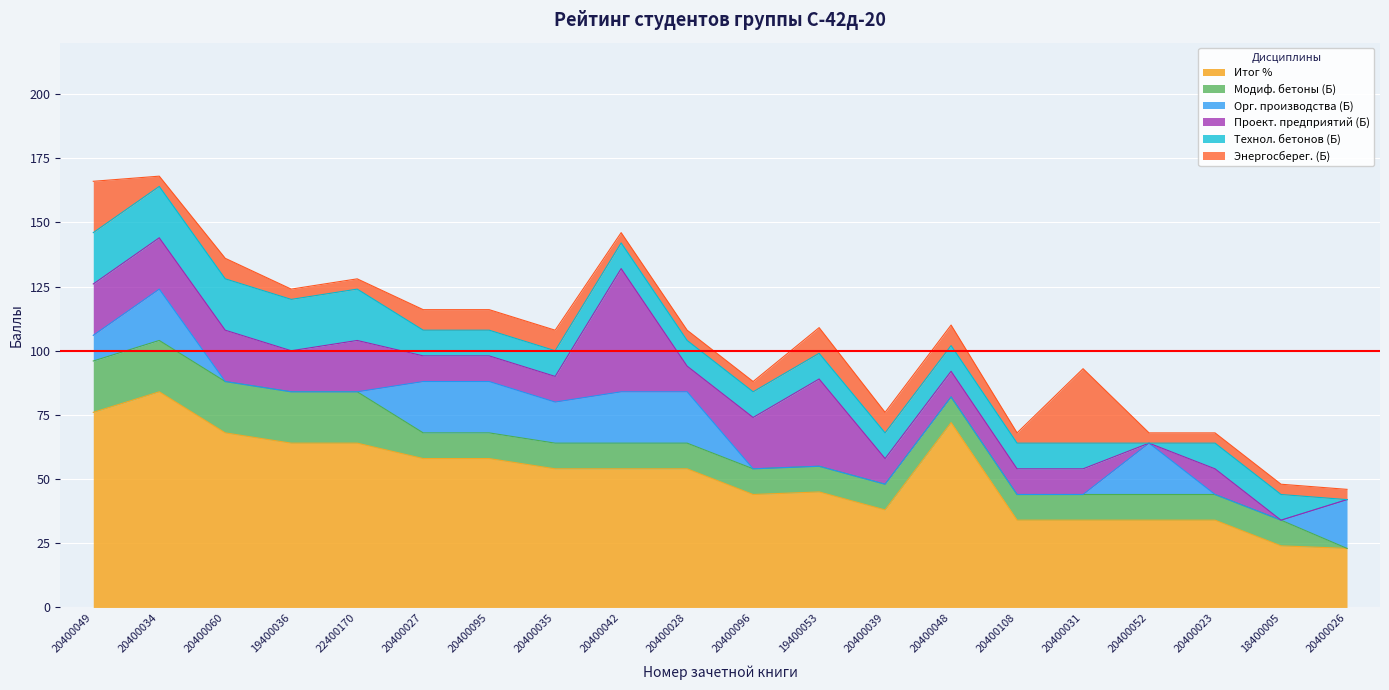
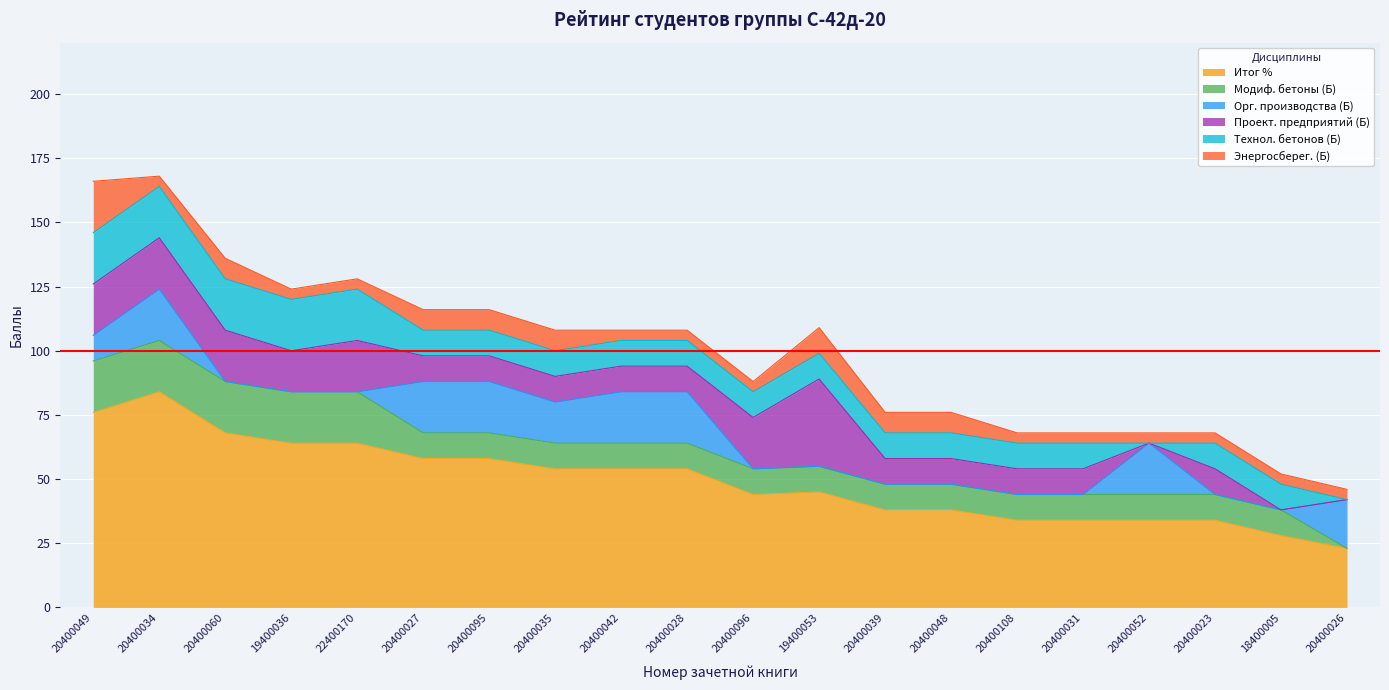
  {
    "Итог %": {
      "20400049": 76,
      "20400034": 84,
      "20400060": 68,
      "19400036": 64,
      "22400170": 64,
      "20400027": 58,
      "20400095": 58,
      "20400035": 54,
      "20400042": 54,
      "20400028": 54,
      "20400096": 44,
      "19400053": 45,
      "20400039": 38,
-     "20400048": 72,
+     "20400048": 38,
      "20400108": 34,
      "20400031": 34,
      "20400052": 34,
      "20400023": 34,
-     "18400005": 24
+     "18400005": 28
    },
    "Модиф. бетоны (Б)": {
      "20400049": 20,
      "20400034": 20,
      "20400027": 10,
      "20400095": 10,
      "20400035": 10,
      "20400042": 10,
      "20400028": 10,
      "20400052": 10
    },
    "Проект. предприятий (Б)": {
      "20400049": 20,
      "20400034": 20,
      "20400060": 20,
      "19400036": 16,
      "22400170": 20,
      "20400027": 10,
      "20400095": 10,
      "20400035": 10,
-     "20400042": 48,
+     "20400042": 10,
      "20400028": 10,
      "20400096": 20,
      "19400053": 34,
      "20400039": 10,
      "20400048": 10,
      "20400108": 10,
      "20400031": 10,
      "20400023": 10
    },
    "Энергосберег. (Б)": {
      "20400049": 20,
      "20400034": 4,
      "20400060": 8,
      "19400036": 4,
      "22400170": 4,
      "20400027": 8,
      "20400095": 8,
      "20400035": 8,
      "20400042": 4,
      "20400028": 4,
      "20400096": 4,
      "19400053": 10,
      "20400039": 8,
      "20400048": 8,
      "20400108": 4,
-     "20400031": 29,
+     "20400031": 4,
      "20400052": 4,
      "20400023": 4,
      "18400005": 4,
      "20400026": 4
    }
  }
